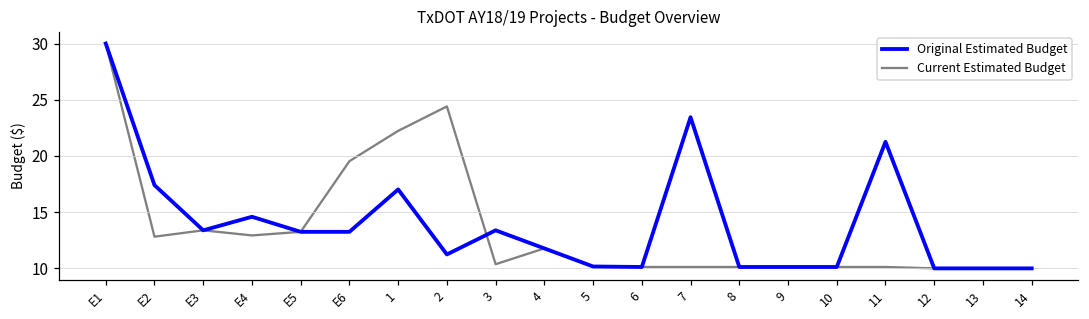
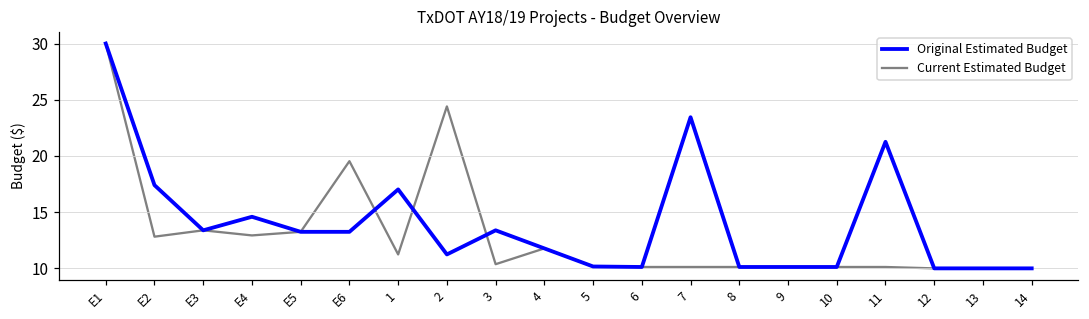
  {
    "Original Estimated Budget": {
      "E2": 17.4,
      "E4": 14.6,
      "E6": 13.2,
      "1": 17.0,
      "2": 11.2,
      "3": 13.4,
      "7": 23.4,
      "11": 21.3
    },
    "Current Estimated Budget": {
      "E2": 12.8,
      "E4": 12.9,
      "E6": 19.5,
-     "1": 22.2,
+     "1": 11.2,
      "2": 24.4,
      "3": 10.4,
      "7": 10.1,
      "11": 10.1
    }
  }
